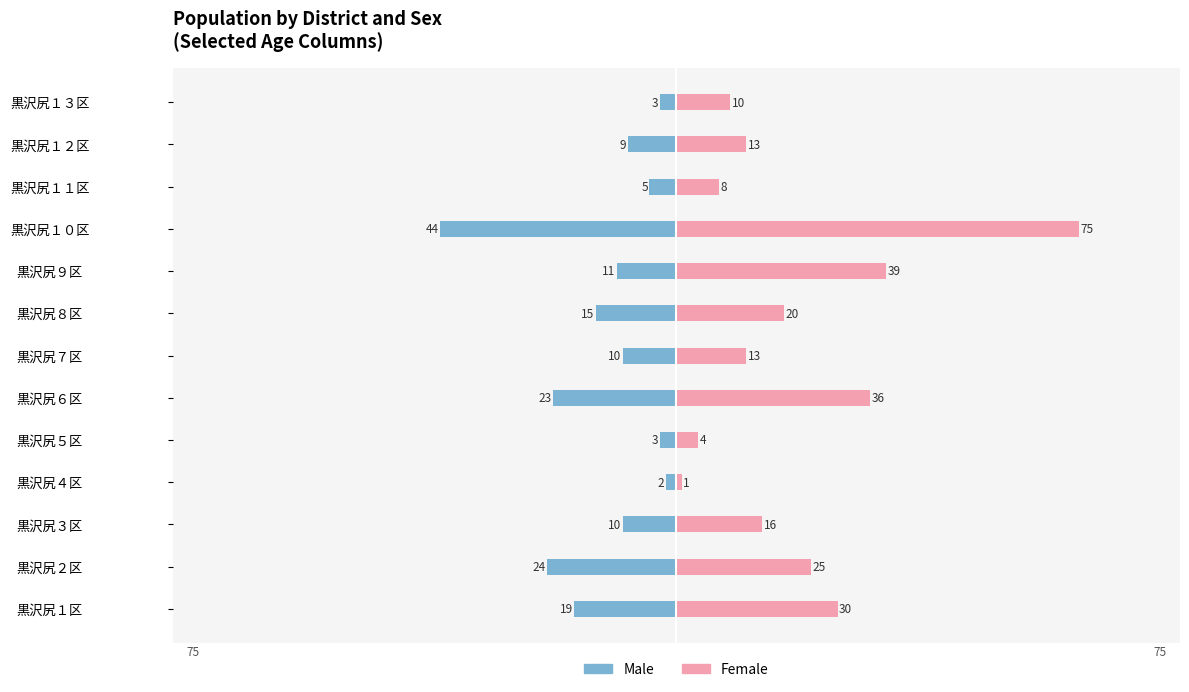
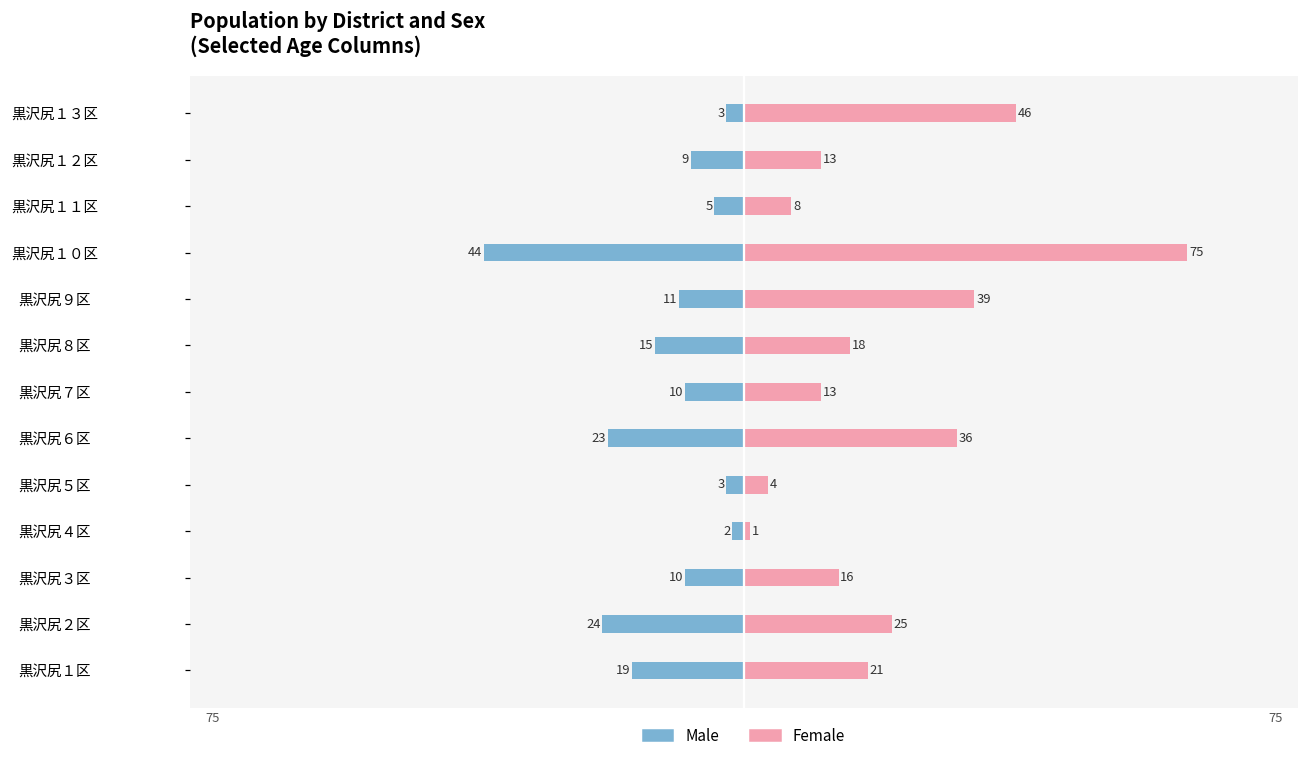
  {
    "Female": {
-     "黒沢尻１３区": 10,
+     "黒沢尻１３区": 46,
      "黒沢尻１２区": 13,
      "黒沢尻１１区": 8,
      "黒沢尻１０区": 75,
      "黒沢尻９区": 39,
-     "黒沢尻８区": 20,
+     "黒沢尻８区": 18,
      "黒沢尻７区": 13,
      "黒沢尻６区": 36,
      "黒沢尻５区": 4,
      "黒沢尻４区": 1,
      "黒沢尻３区": 16,
      "黒沢尻２区": 25,
-     "黒沢尻１区": 30
+     "黒沢尻１区": 21
    }
  }
